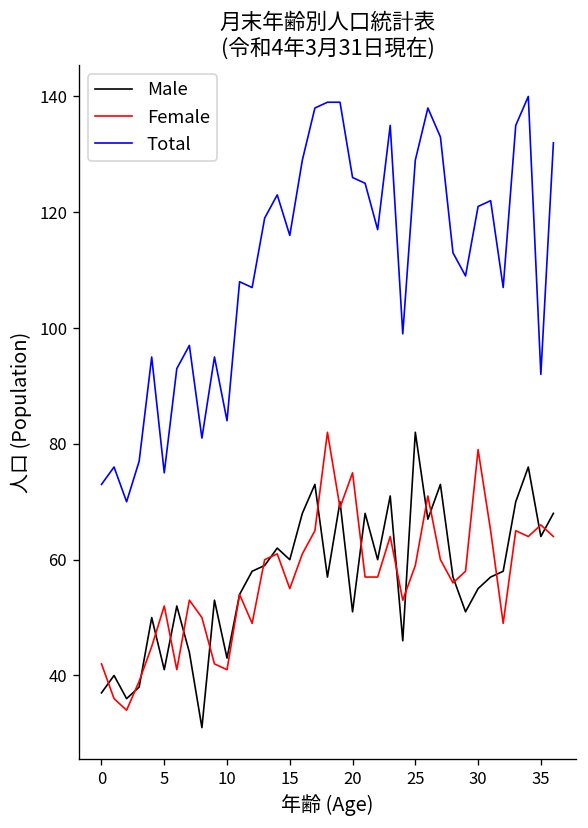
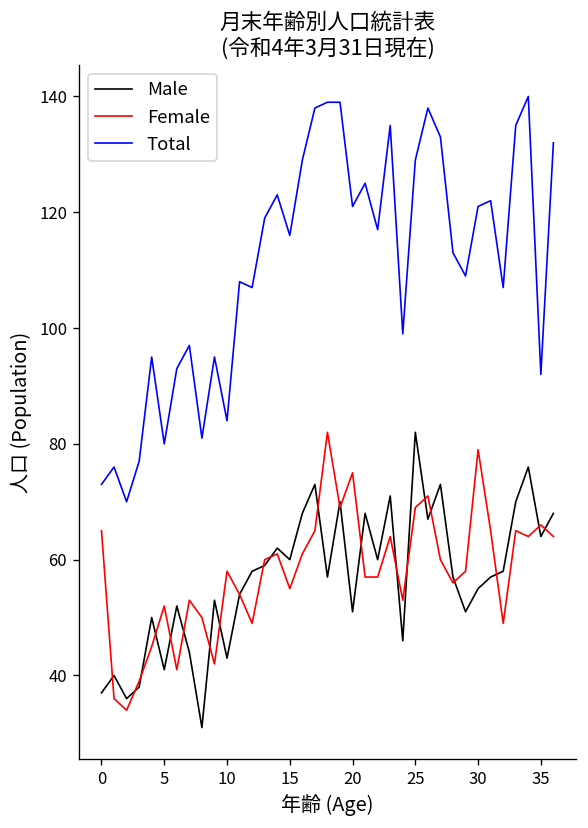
  {
    "Male": {
      "0": 37,
      "5": 41,
      "10": 43,
      "15": 60,
      "20": 51,
      "25": 82,
      "30": 55,
      "35": 64
    },
    "Female": {
-     "0": 42,
+     "0": 65,
      "5": 52,
-     "10": 41,
+     "10": 58,
      "15": 55,
      "20": 75,
-     "25": 59,
+     "25": 69,
      "30": 79,
      "35": 66
    },
    "Total": {
      "0": 73,
-     "5": 75,
+     "5": 80,
      "10": 84,
      "15": 116,
-     "20": 126,
+     "20": 121,
      "25": 129,
      "30": 121,
      "35": 92
    }
  }
